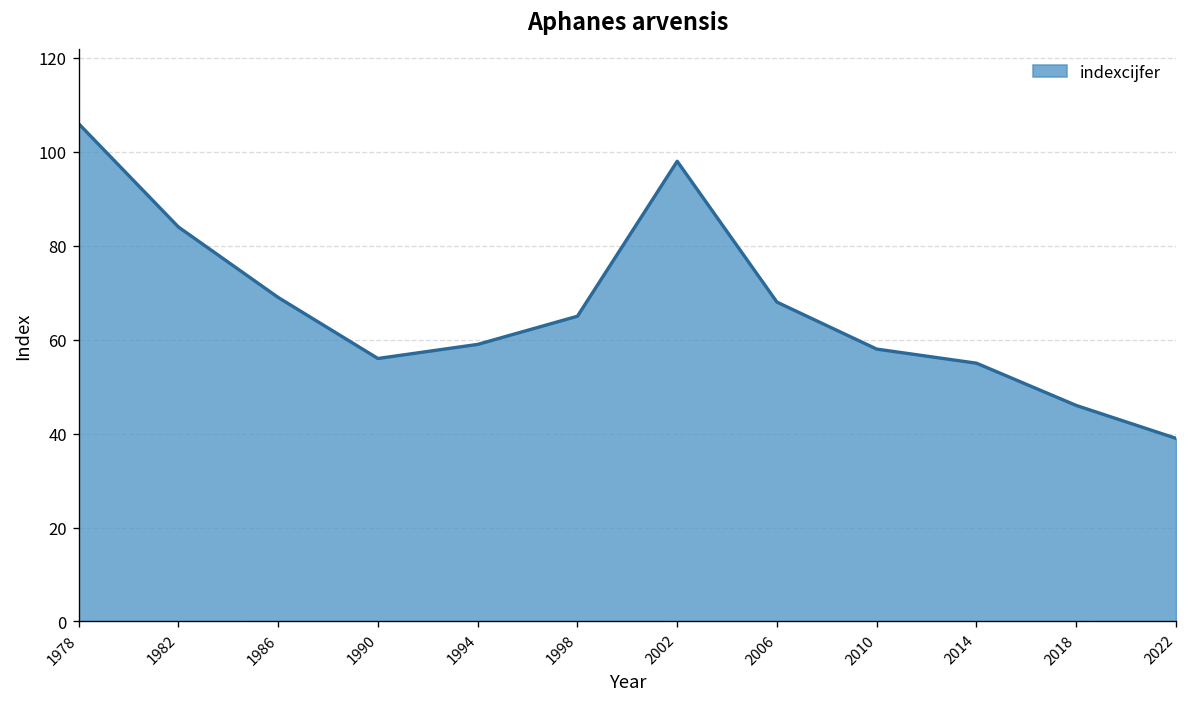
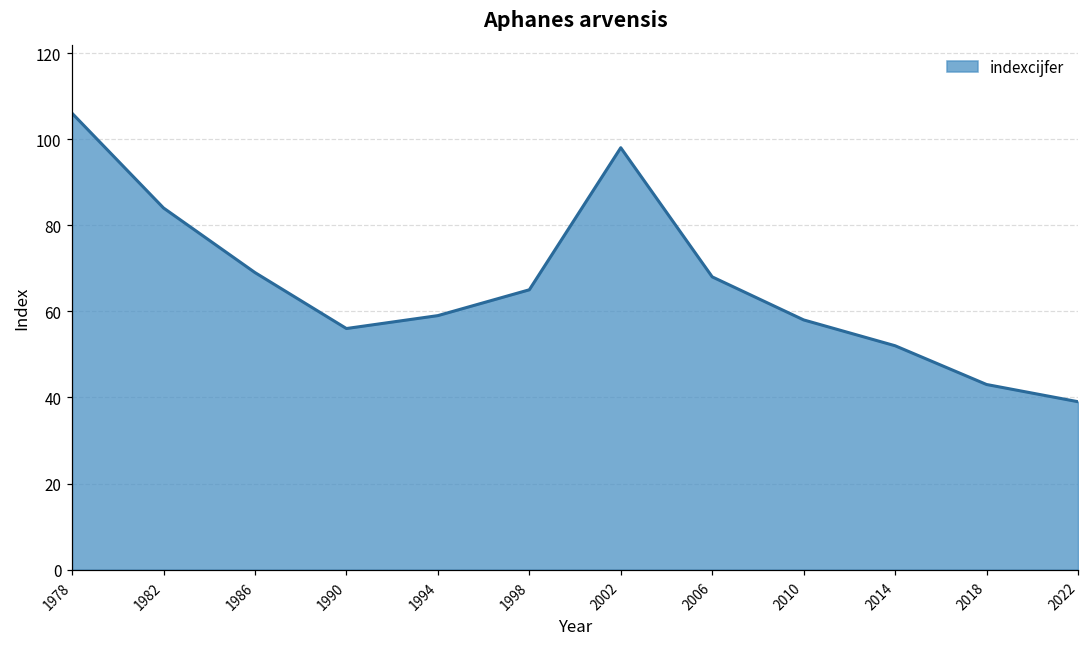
  {
    "1978": 106,
    "1982": 84,
    "1986": 69,
    "1990": 56,
    "1994": 59,
    "1998": 65,
    "2002": 98,
    "2006": 68,
    "2010": 58,
-   "2014": 55,
-   "2018": 46,
+   "2014": 52,
+   "2018": 43,
    "2022": 39
  }
